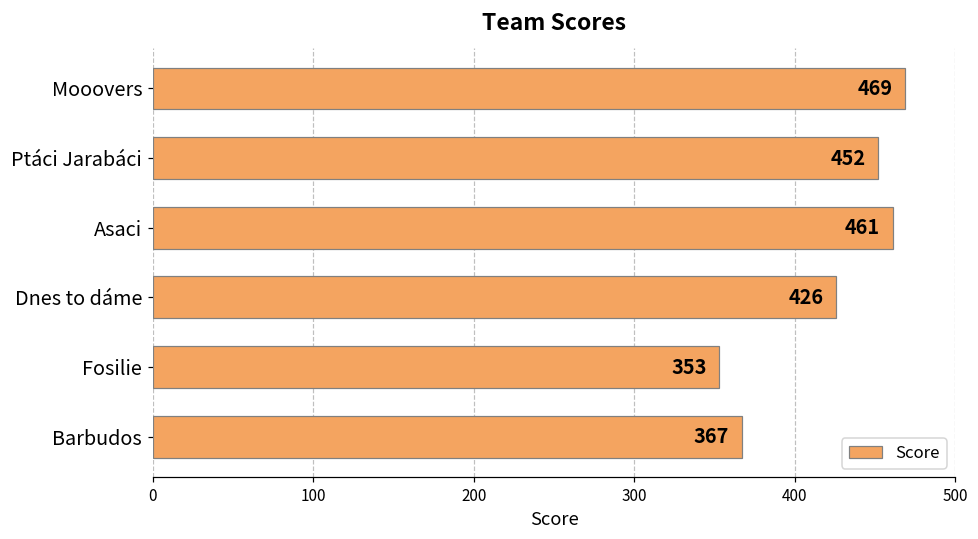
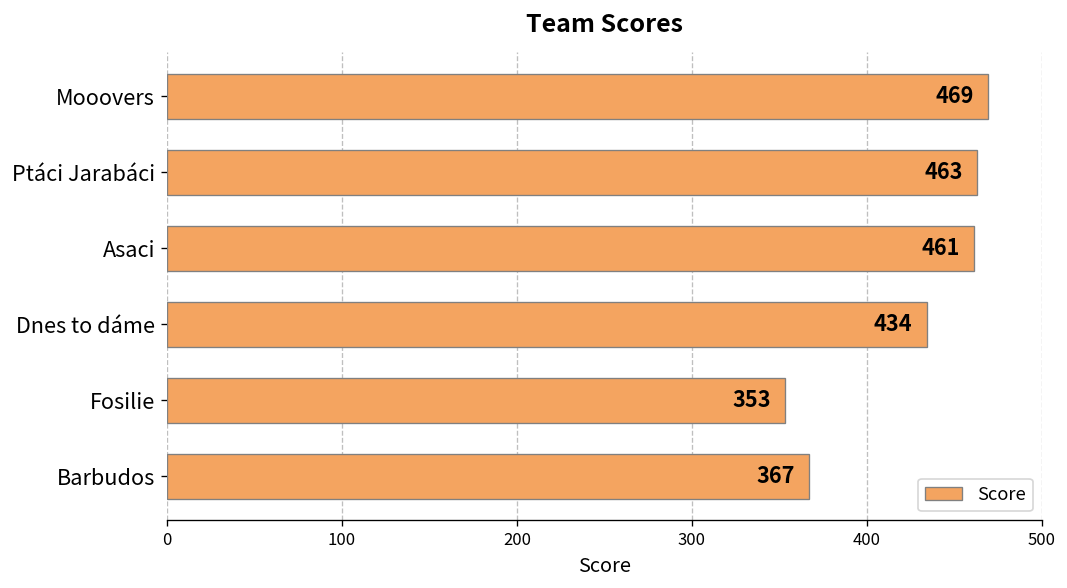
  {
    "Mooovers": 469,
-   "Ptáci Jarabáci": 452,
+   "Ptáci Jarabáci": 463,
    "Asaci": 461,
-   "Dnes to dáme": 426,
+   "Dnes to dáme": 434,
    "Fosilie": 353,
    "Barbudos": 367
  }
